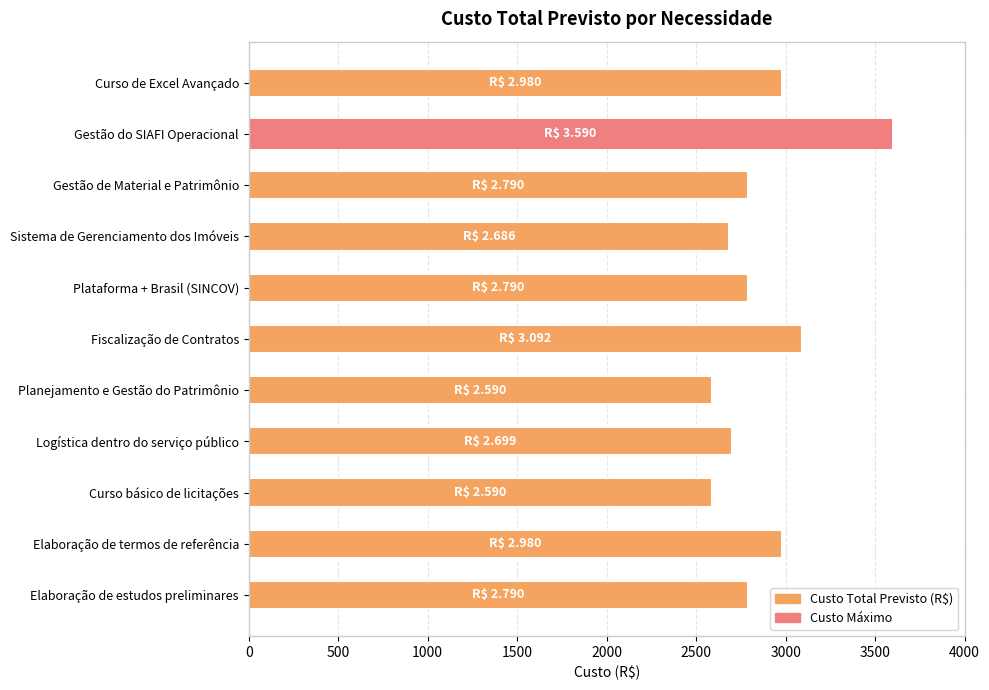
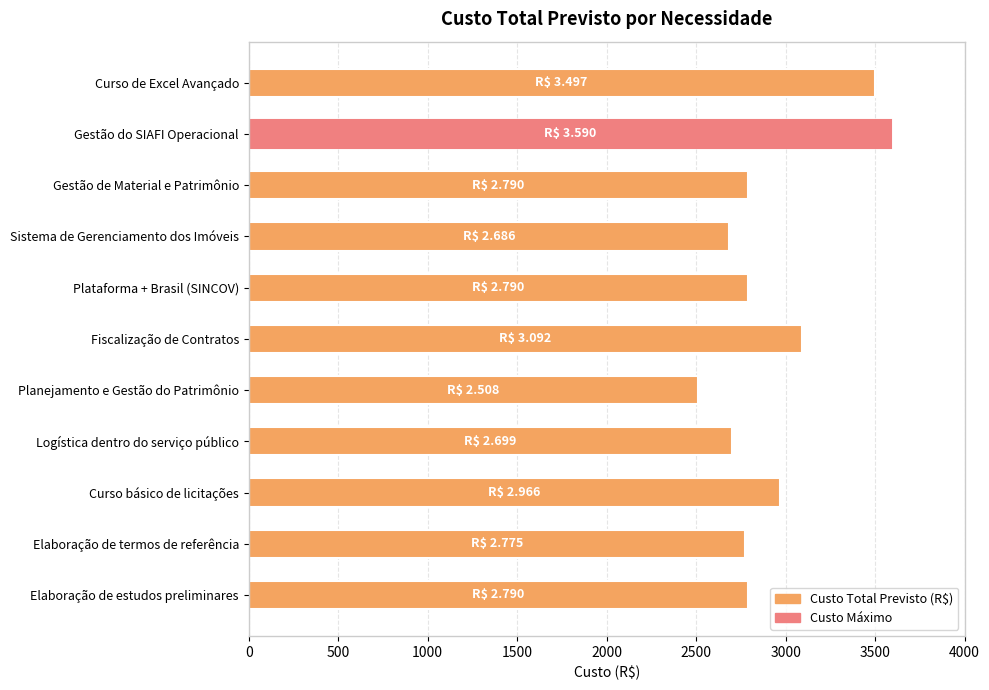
  {
-   "Curso de Excel Avançado": 2.980,
-   "Planejamento e Gestão do Patrimônio": 2.590,
-   "Curso básico de licitações": 2.590,
-   "Elaboração de termos de referência": 2.980
+   "Curso de Excel Avançado": 3.497,
+   "Planejamento e Gestão do Patrimônio": 2.508,
+   "Curso básico de licitações": 2.966,
+   "Elaboração de termos de referência": 2.775
  }
